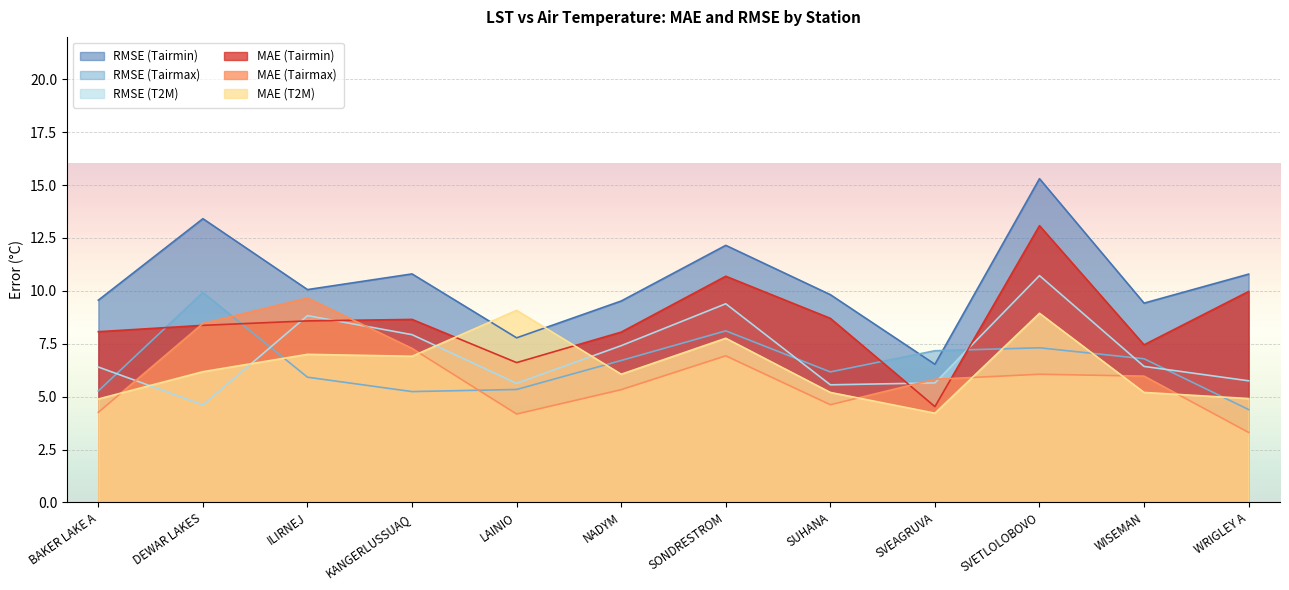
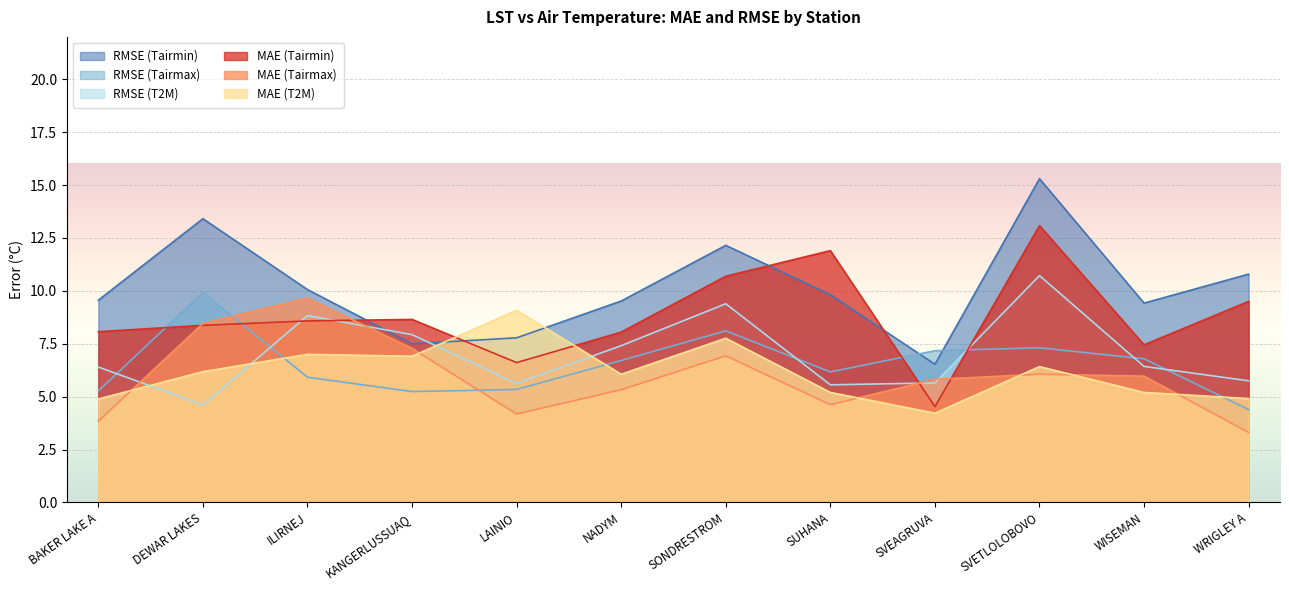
  {
    "RMSE (Tairmin)": {
      "BAKER LAKE A": 9.6,
      "DEWAR LAKES": 13.4,
      "ILIRNEJ": 10.1,
-     "KANGERLUSSUAQ": 10.8,
+     "KANGERLUSSUAQ": 7.5,
      "LAINIO": 7.8,
      "NADYM": 9.5,
      "SONDRESTROM": 12.2,
      "SUHANA": 9.8,
      "SVEAGRUVA": 6.5,
      "SVETLOLOBOVO": 15.3,
      "WISEMAN": 9.4,
      "WRIGLEY A": 10.8
    },
    "RMSE (Tairmax)": {
      "BAKER LAKE A": 5.3,
      "DEWAR LAKES": 9.9,
      "ILIRNEJ": 5.9,
      "KANGERLUSSUAQ": 5.2,
      "LAINIO": 5.3,
      "NADYM": 6.7,
      "SONDRESTROM": 8.1,
      "SUHANA": 6.2,
      "SVEAGRUVA": 7.2,
      "SVETLOLOBOVO": 7.3,
      "WISEMAN": 6.8,
      "WRIGLEY A": 4.4
    },
    "RMSE (T2M)": {
      "BAKER LAKE A": 6.4,
      "DEWAR LAKES": 4.6,
      "ILIRNEJ": 8.8,
      "KANGERLUSSUAQ": 7.9,
      "LAINIO": 5.6,
      "NADYM": 7.4,
      "SONDRESTROM": 9.4,
      "SUHANA": 5.6,
      "SVEAGRUVA": 5.7,
      "SVETLOLOBOVO": 10.7,
      "WISEMAN": 6.4,
      "WRIGLEY A": 5.8
    },
    "MAE (Tairmin)": {
      "BAKER LAKE A": 8.1,
      "ILIRNEJ": 8.6,
      "KANGERLUSSUAQ": 8.7,
      "LAINIO": 6.6,
      "NADYM": 8.1,
      "SONDRESTROM": 10.7,
-     "SUHANA": 8.7,
+     "SUHANA": 11.9,
      "SVEAGRUVA": 4.5,
      "SVETLOLOBOVO": 13.1,
      "WISEMAN": 7.5,
-     "WRIGLEY A": 10.0
+     "WRIGLEY A": 9.5
    },
    "MAE (Tairmax)": {
-     "BAKER LAKE A": 4.3,
+     "BAKER LAKE A": 3.8,
      "ILIRNEJ": 9.7,
      "KANGERLUSSUAQ": 7.3,
      "LAINIO": 4.2,
      "NADYM": 5.3,
      "SONDRESTROM": 6.9,
      "SUHANA": 4.6,
      "SVEAGRUVA": 5.8,
      "SVETLOLOBOVO": 6.1,
      "WISEMAN": 6.0,
      "WRIGLEY A": 3.3
    },
    "MAE (T2M)": {
      "BAKER LAKE A": 4.9,
      "DEWAR LAKES": 6.2,
      "ILIRNEJ": 7.0,
      "KANGERLUSSUAQ": 6.9,
      "LAINIO": 9.1,
      "NADYM": 6.1,
      "SONDRESTROM": 7.8,
      "SUHANA": 5.2,
      "SVEAGRUVA": 4.2,
-     "SVETLOLOBOVO": 8.9,
+     "SVETLOLOBOVO": 6.4,
      "WISEMAN": 5.2,
      "WRIGLEY A": 4.9
    }
  }
